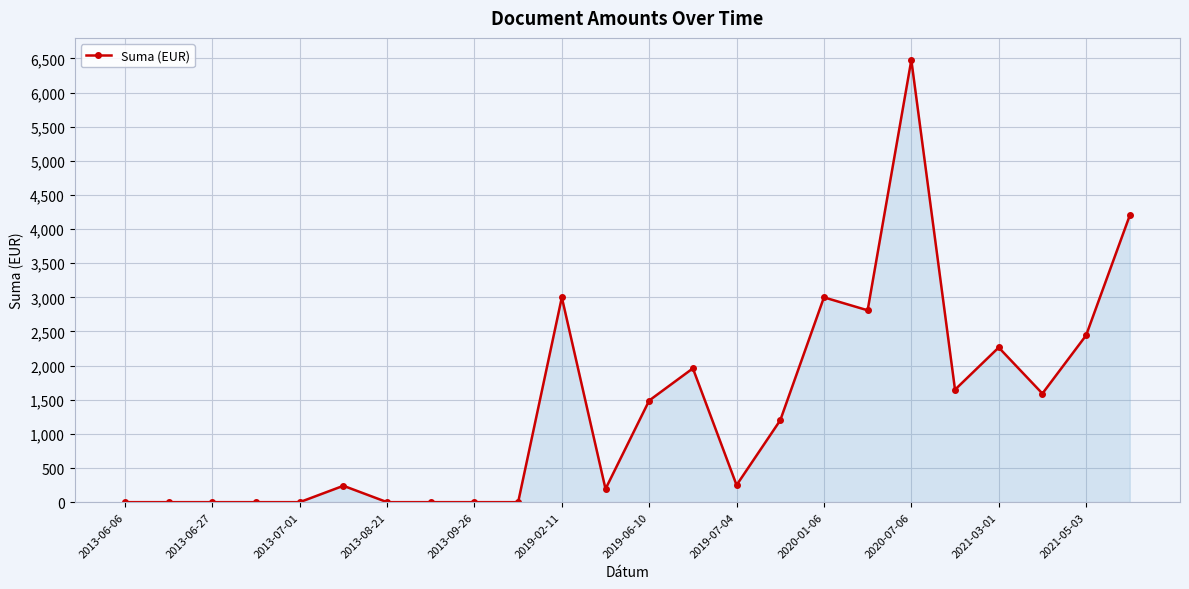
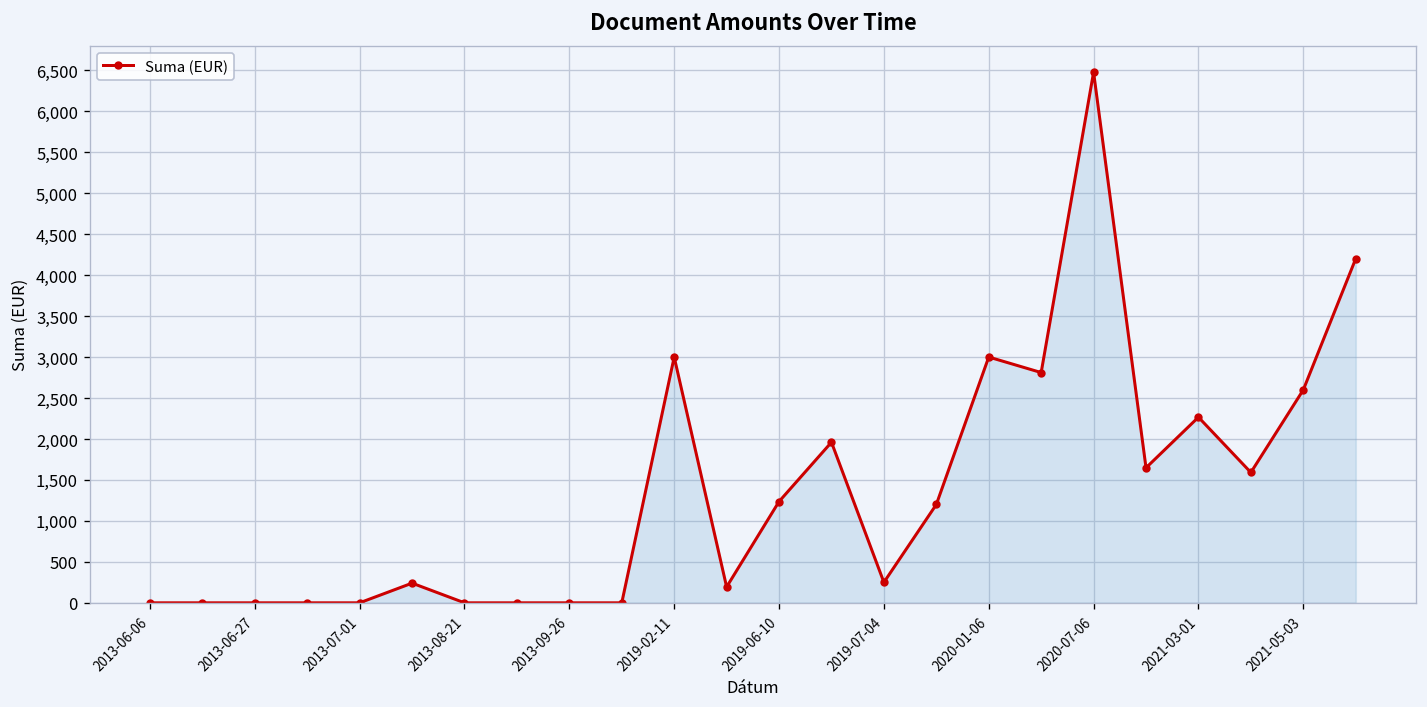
  {
    "2013-06-06": "0",
    "2013-06-27": "0",
-   "2019-06-10": "1,500",
+   "2019-06-10": "1,200",
    "2020-01-06": "3,000",
    "2020-07-06": "6,500",
-   "2021-05-03": "2,400"
+   "2021-05-03": "2,600"
  }
